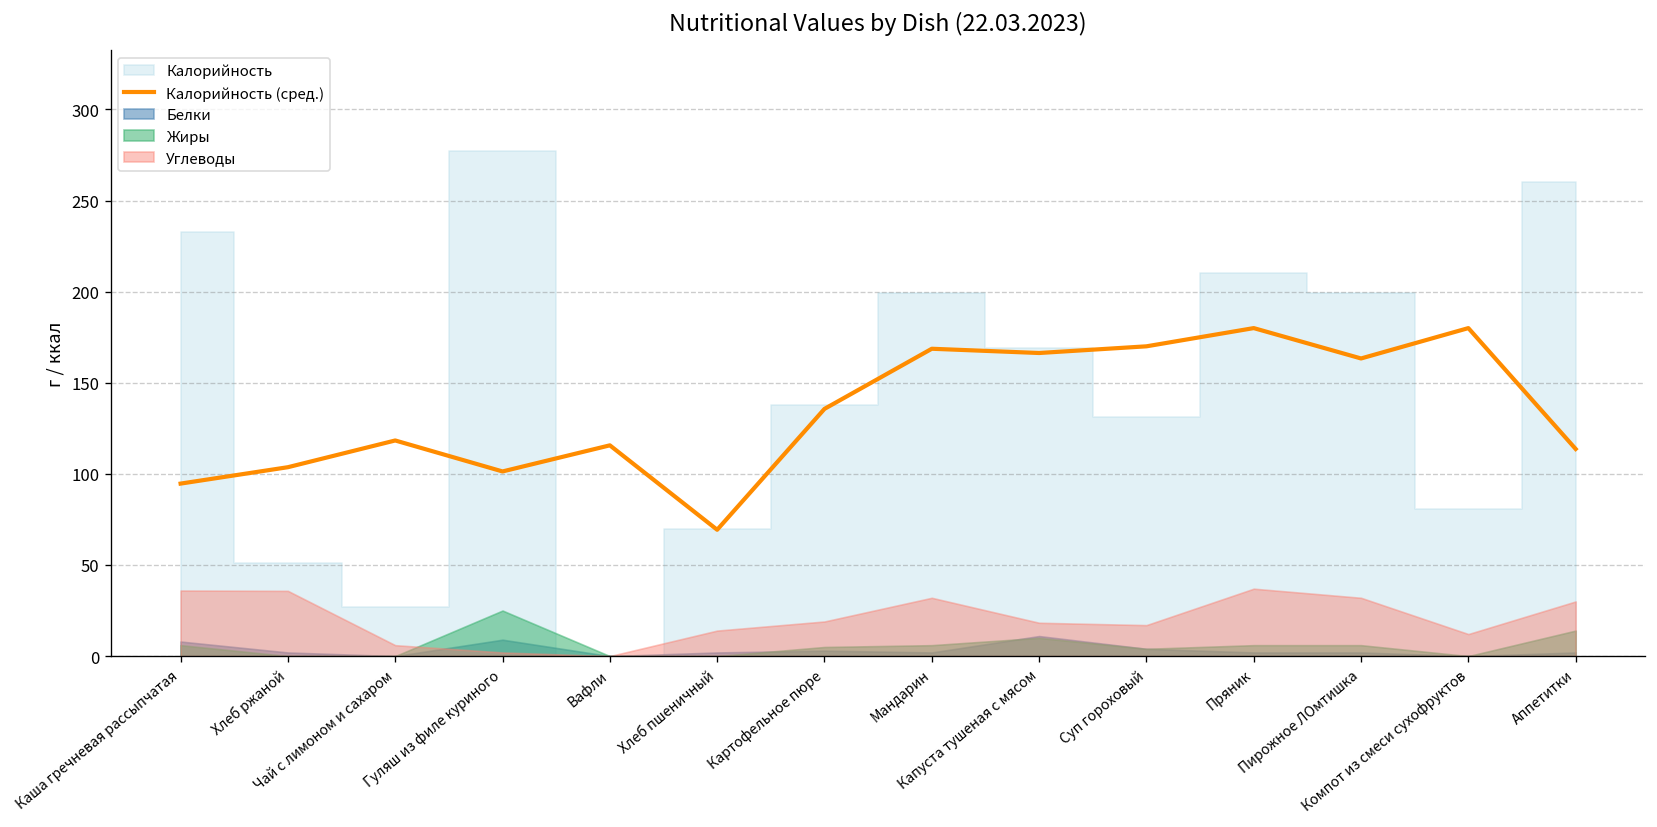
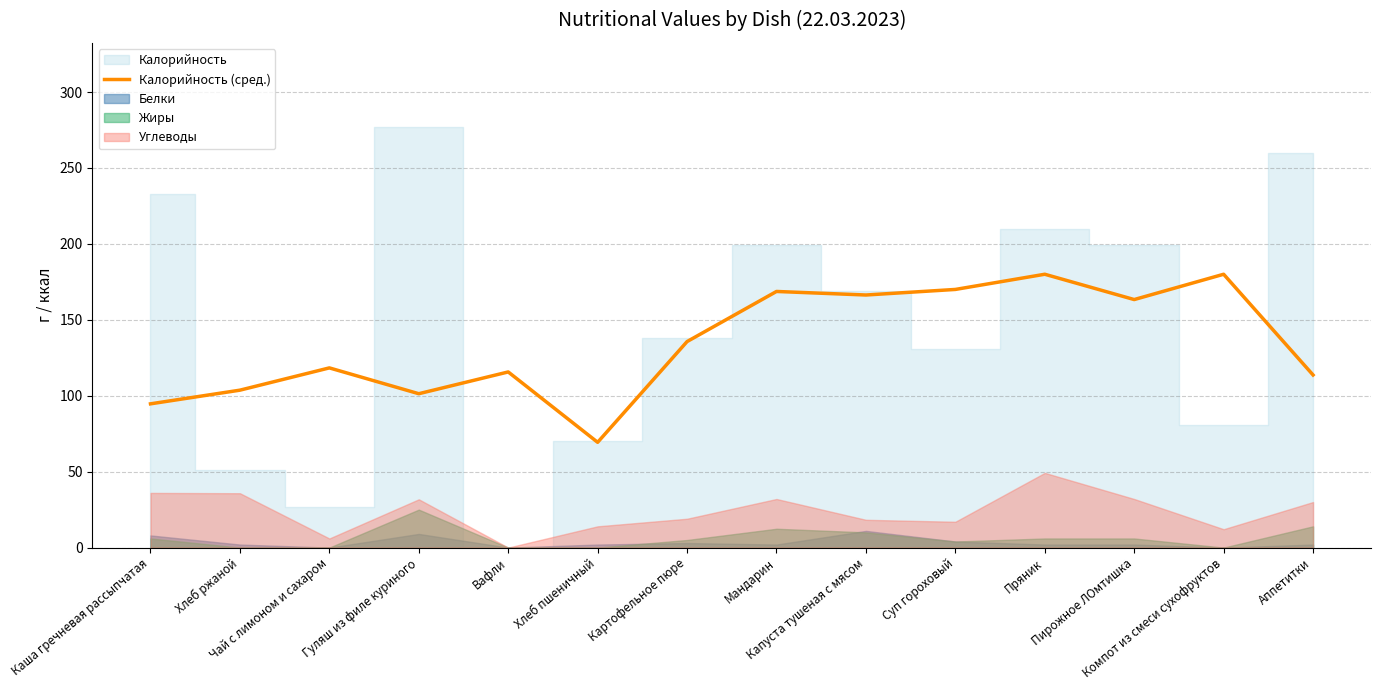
  {
    "Калорийность (сред.)": {
      "Каша гречневая рассыпчатая": 95,
      "Хлеб ржаной": 104,
      "Чай с лимоном и сахаром": 118,
      "Гуляш из филе куриного": 101,
      "Вафли": 116,
      "Хлеб пшеничный": 69,
      "Картофельное пюре": 136,
      "Мандарин": 169,
      "Капуста тушеная с мясом": 166,
      "Суп гороховый": 170,
      "Пряник": 180,
      "Пирожное ЛОмтишка": 163,
      "Компот из смеси сухофруктов": 180,
      "Аппетитки": 114
    },
    "Белки": {
      "Каша гречневая рассыпчатая": 8,
      "Хлеб ржаной": 2,
      "Гуляш из филе куриного": 9,
      "Хлеб пшеничный": 2,
      "Картофельное пюре": 3,
      "Мандарин": 2,
      "Пряник": 2,
      "Пирожное ЛОмтишка": 2,
      "Аппетитки": 2
    },
    "Жиры": {
      "Каша гречневая рассыпчатая": 6,
      "Хлеб ржаной": 0,
      "Гуляш из филе куриного": 25,
      "Хлеб пшеничный": 0,
      "Картофельное пюре": 5,
-     "Мандарин": 6,
+     "Мандарин": 12,
      "Пряник": 6,
      "Пирожное ЛОмтишка": 6,
      "Аппетитки": 14
    },
    "Углеводы": {
      "Каша гречневая рассыпчатая": 36,
      "Хлеб ржаной": 36,
      "Чай с лимоном и сахаром": 6,
-     "Гуляш из филе куриного": 2,
+     "Гуляш из филе куриного": 32,
      "Хлеб пшеничный": 14,
      "Картофельное пюре": 19,
      "Мандарин": 32,
      "Капуста тушеная с мясом": 18,
      "Суп гороховый": 17,
-     "Пряник": 37,
+     "Пряник": 49,
      "Пирожное ЛОмтишка": 32,
      "Компот из смеси сухофруктов": 12,
      "Аппетитки": 30
    }
  }
